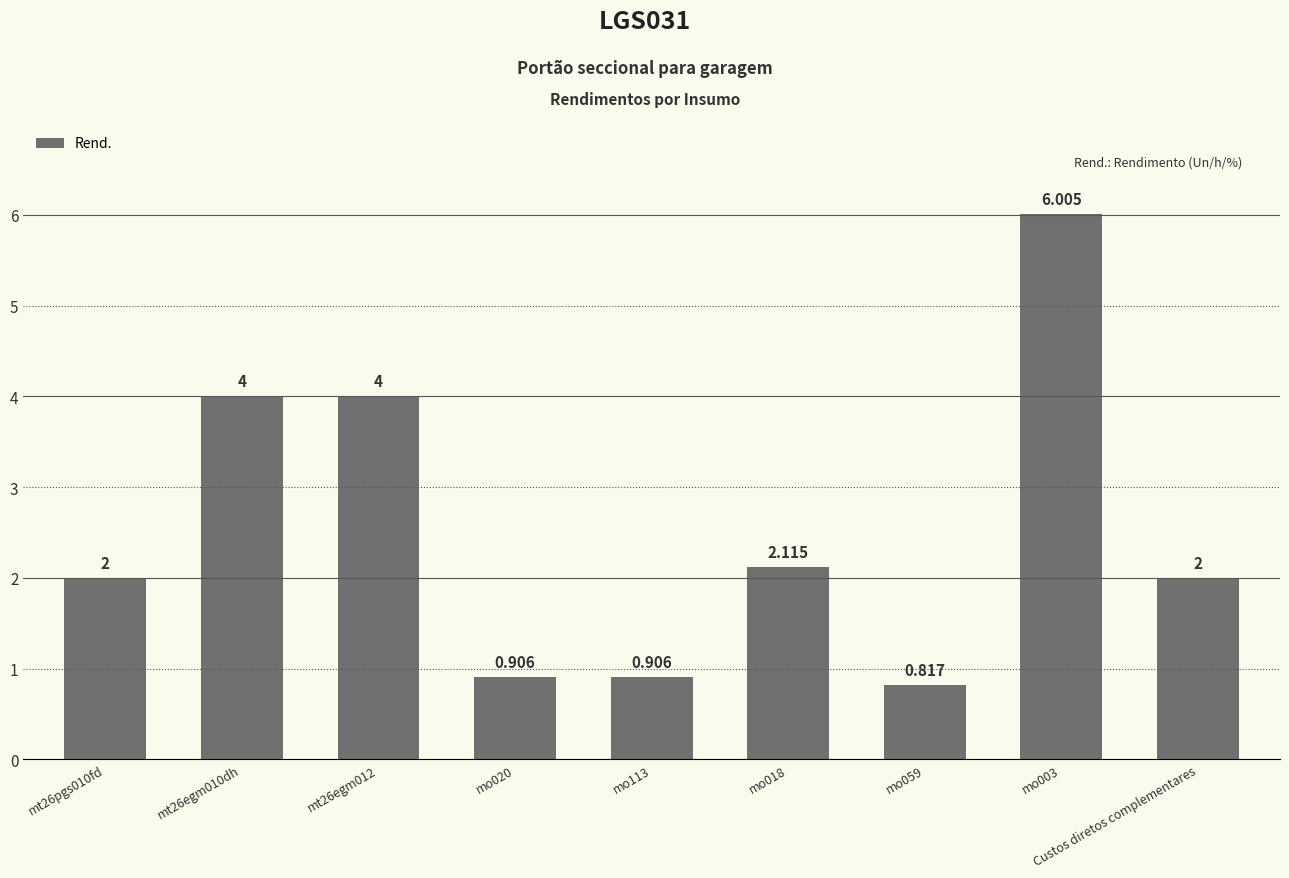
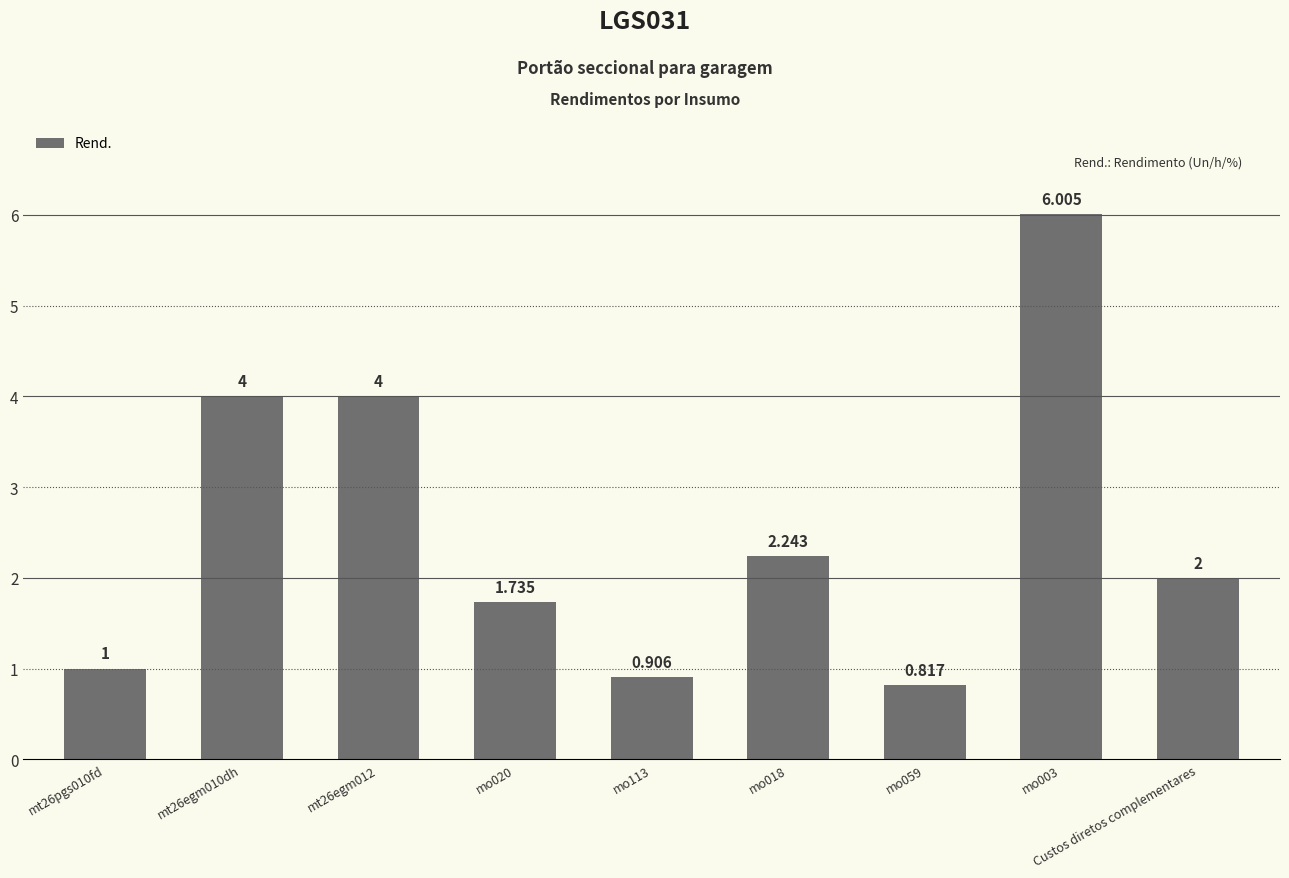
  {
-   "mt26pgs010fd": 2,
+   "mt26pgs010fd": 1,
    "mt26egm010dh": 4,
    "mt26egm012": 4,
-   "mo020": 0.906,
+   "mo020": 1.735,
    "mo113": 0.906,
-   "mo018": 2.115,
+   "mo018": 2.243,
    "mo059": 0.817,
    "mo003": 6.005,
    "Custos diretos complementares": 2
  }
